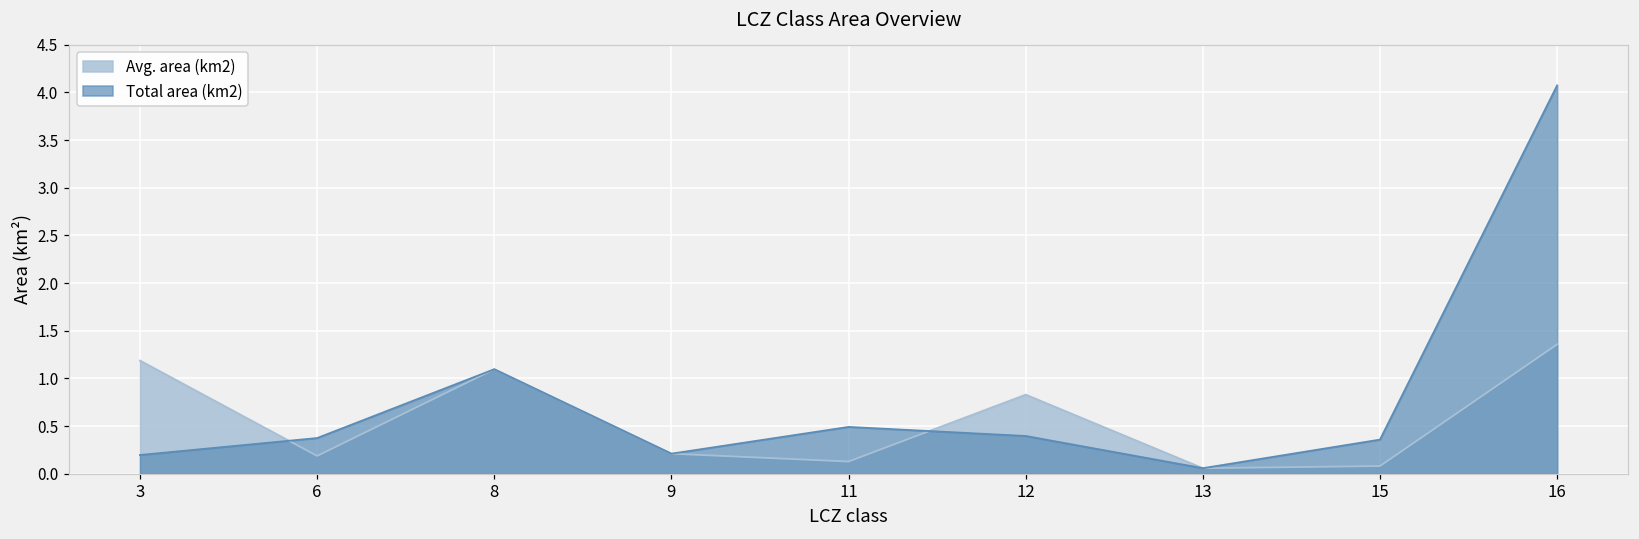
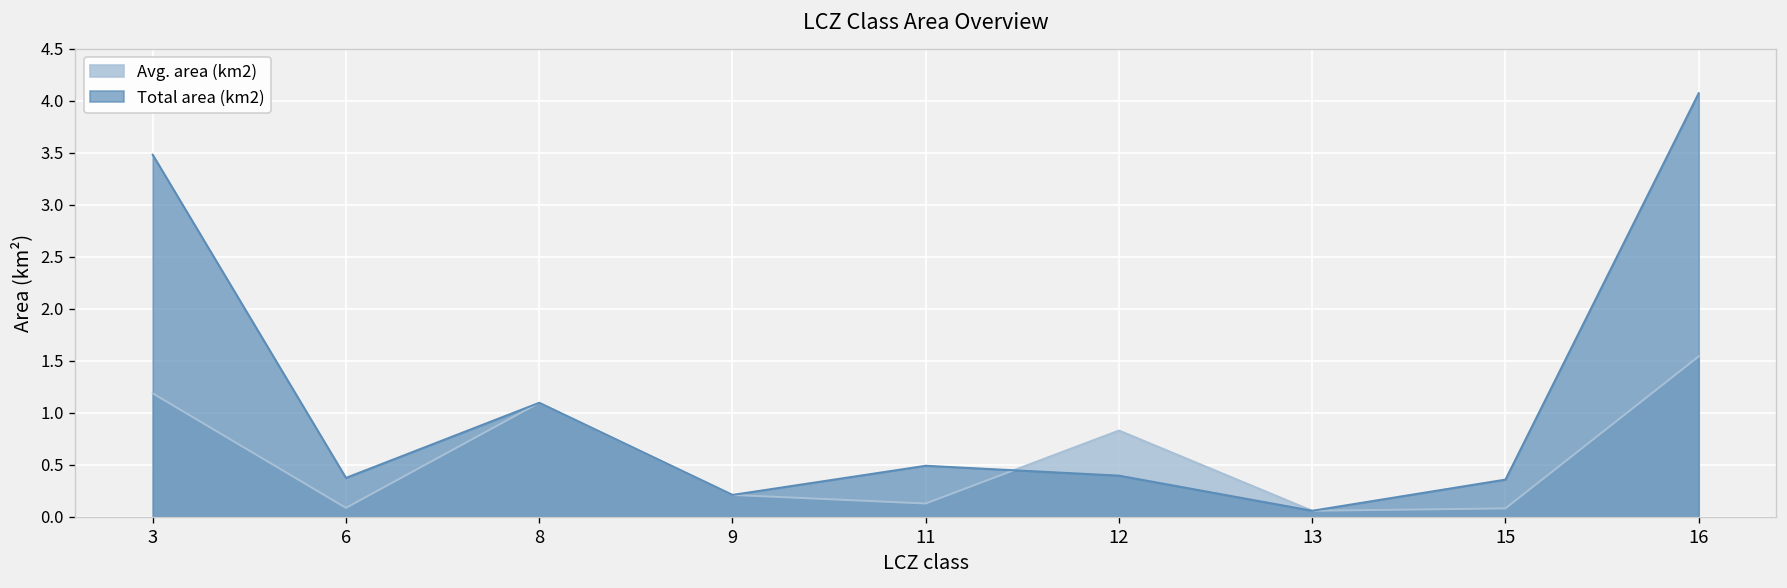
  {
    "Avg. area (km2)": {
      "3": 1.2,
-     "6": 0.2,
+     "6": 0.1,
      "11": 0.1,
      "12": 0.8,
      "15": 0.1,
-     "16": 1.4
+     "16": 1.5
    },
    "Total area (km2)": {
-     "3": 0.2,
+     "3": 3.5,
      "6": 0.4,
      "11": 0.5,
      "12": 0.4,
      "15": 0.4,
      "16": 4.1
    }
  }
